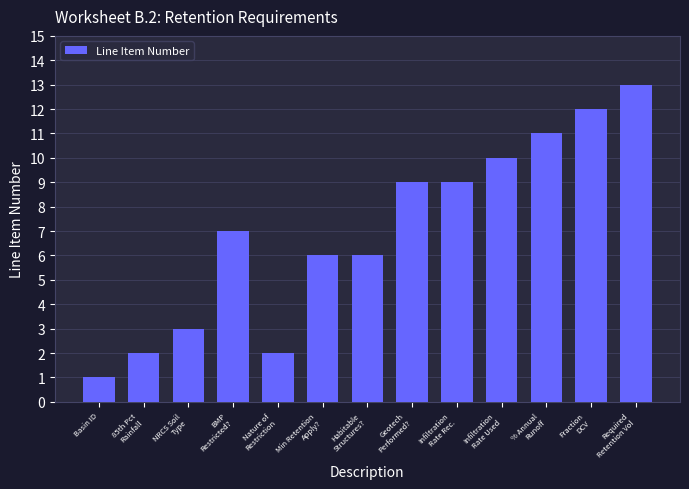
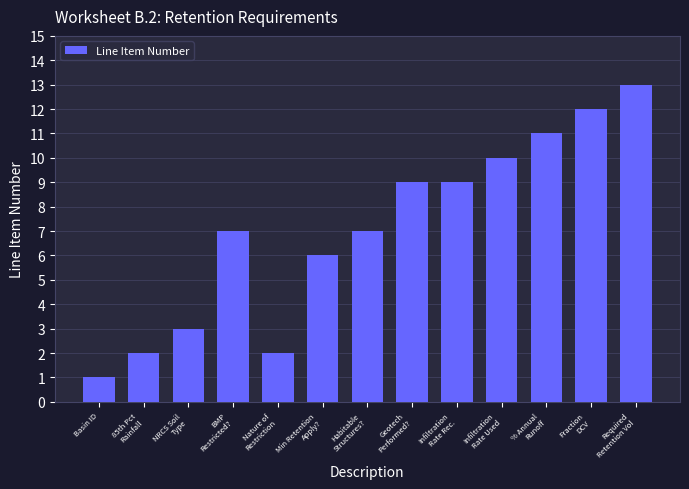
  {
    "Basin ID": 1,
    "85th Pct Rainfall": 2,
    "NRCS Soil Type": 3,
    "BMP Restricted?": 7,
    "Nature of Restriction": 2,
    "Min Retention Apply?": 6,
-   "Habitable Structures?": 6,
+   "Habitable Structures?": 7,
    "Geotech Performed?": 9,
    "Infiltration Rate Rec.": 9,
    "Infiltration Rate Used": 10,
    "% Annual Runoff": 11,
    "Fraction DCV": 12,
    "Required Retention Vol": 13
  }
